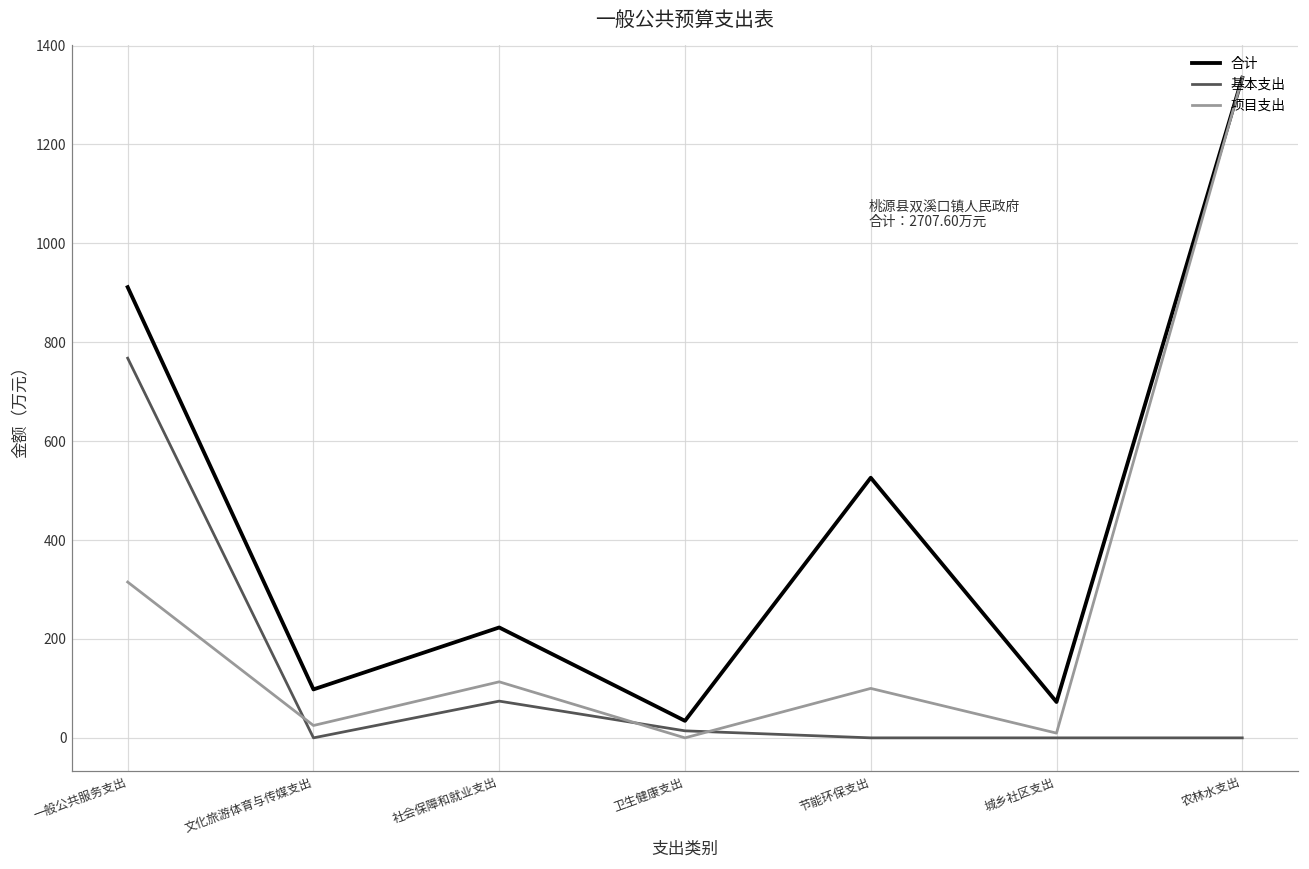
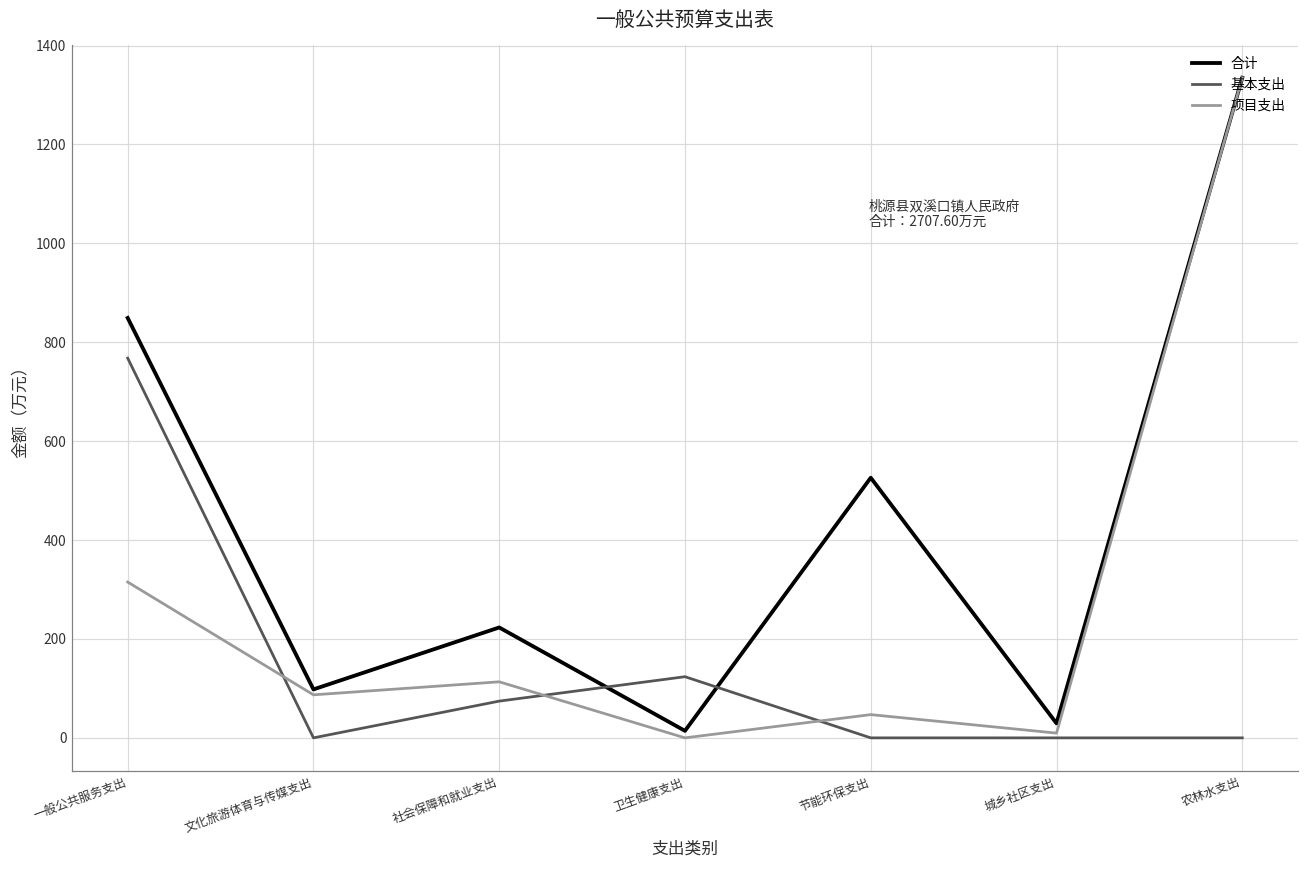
  {
    "合计": {
-     "一般公共服务支出": 910,
+     "一般公共服务支出": 850,
      "文化旅游体育与传媒支出": 100,
      "社会保障和就业支出": 220,
-     "卫生健康支出": 30,
+     "卫生健康支出": 10,
      "节能环保支出": 530,
-     "城乡社区支出": 70
+     "城乡社区支出": 30
    },
    "基本支出": {
      "一般公共服务支出": 770,
      "文化旅游体育与传媒支出": 0,
      "社会保障和就业支出": 70,
-     "卫生健康支出": 10,
+     "卫生健康支出": 120,
      "节能环保支出": 0,
      "城乡社区支出": 0,
      "农林水支出": 0
    },
    "项目支出": {
      "一般公共服务支出": 320,
-     "文化旅游体育与传媒支出": 30,
+     "文化旅游体育与传媒支出": 90,
      "社会保障和就业支出": 110,
      "卫生健康支出": 0,
-     "节能环保支出": 100,
+     "节能环保支出": 50,
      "城乡社区支出": 10
    }
  }
